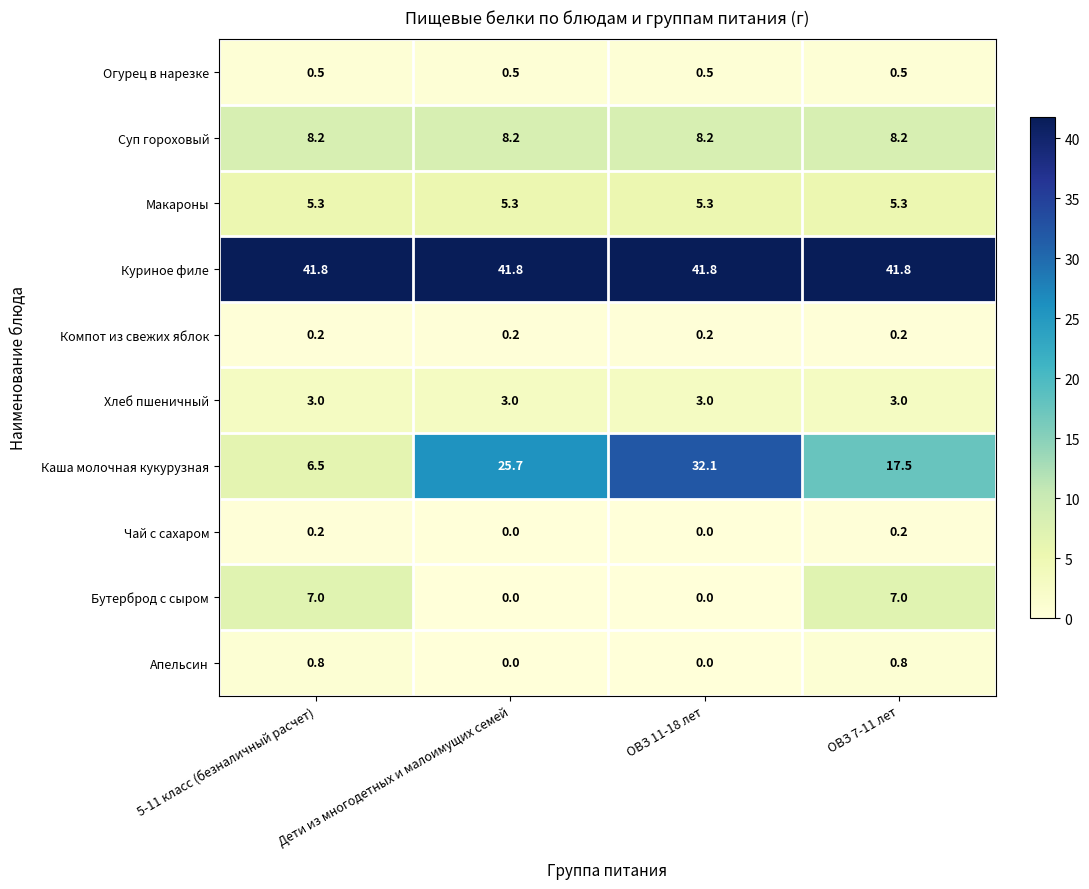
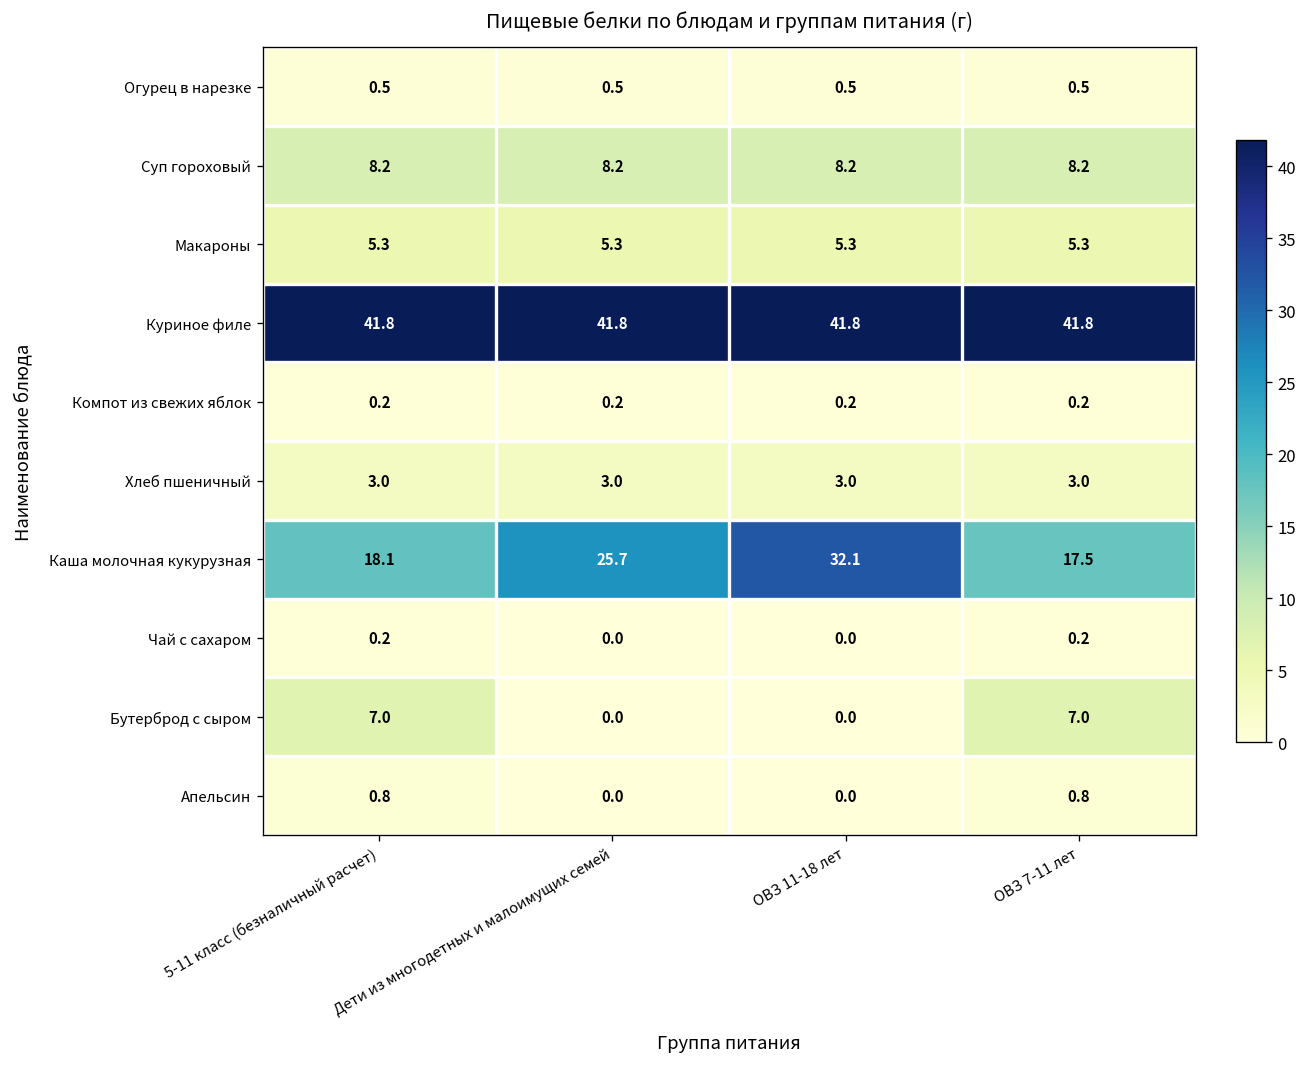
  {
    "Огурец в нарезке": {
      "5-11 класс (безналичный расчет)": 0.5,
      "Дети из многодетных и малоимущих семей": 0.5,
      "ОВЗ 11-18 лет": 0.5,
      "ОВЗ 7-11 лет": 0.5
    },
    "Суп гороховый": {
      "5-11 класс (безналичный расчет)": 8.2,
      "Дети из многодетных и малоимущих семей": 8.2,
      "ОВЗ 11-18 лет": 8.2,
      "ОВЗ 7-11 лет": 8.2
    },
    "Макароны": {
      "5-11 класс (безналичный расчет)": 5.3,
      "Дети из многодетных и малоимущих семей": 5.3,
      "ОВЗ 11-18 лет": 5.3,
      "ОВЗ 7-11 лет": 5.3
    },
    "Куриное филе": {
      "5-11 класс (безналичный расчет)": 41.8,
      "Дети из многодетных и малоимущих семей": 41.8,
      "ОВЗ 11-18 лет": 41.8,
      "ОВЗ 7-11 лет": 41.8
    },
    "Компот из свежих яблок": {
      "5-11 класс (безналичный расчет)": 0.2,
      "Дети из многодетных и малоимущих семей": 0.2,
      "ОВЗ 11-18 лет": 0.2,
      "ОВЗ 7-11 лет": 0.2
    },
    "Хлеб пшеничный": {
      "5-11 класс (безналичный расчет)": 3.0,
      "Дети из многодетных и малоимущих семей": 3.0,
      "ОВЗ 11-18 лет": 3.0,
      "ОВЗ 7-11 лет": 3.0
    },
    "Каша молочная кукурузная": {
-     "5-11 класс (безналичный расчет)": 6.5,
+     "5-11 класс (безналичный расчет)": 18.1,
      "Дети из многодетных и малоимущих семей": 25.7,
      "ОВЗ 11-18 лет": 32.1,
      "ОВЗ 7-11 лет": 17.5
    },
    "Чай с сахаром": {
      "5-11 класс (безналичный расчет)": 0.2,
      "Дети из многодетных и малоимущих семей": 0.0,
      "ОВЗ 11-18 лет": 0.0,
      "ОВЗ 7-11 лет": 0.2
    },
    "Бутерброд с сыром": {
      "5-11 класс (безналичный расчет)": 7.0,
      "Дети из многодетных и малоимущих семей": 0.0,
      "ОВЗ 11-18 лет": 0.0,
      "ОВЗ 7-11 лет": 7.0
    },
    "Апельсин": {
      "5-11 класс (безналичный расчет)": 0.8,
      "Дети из многодетных и малоимущих семей": 0.0,
      "ОВЗ 11-18 лет": 0.0,
      "ОВЗ 7-11 лет": 0.8
    }
  }
